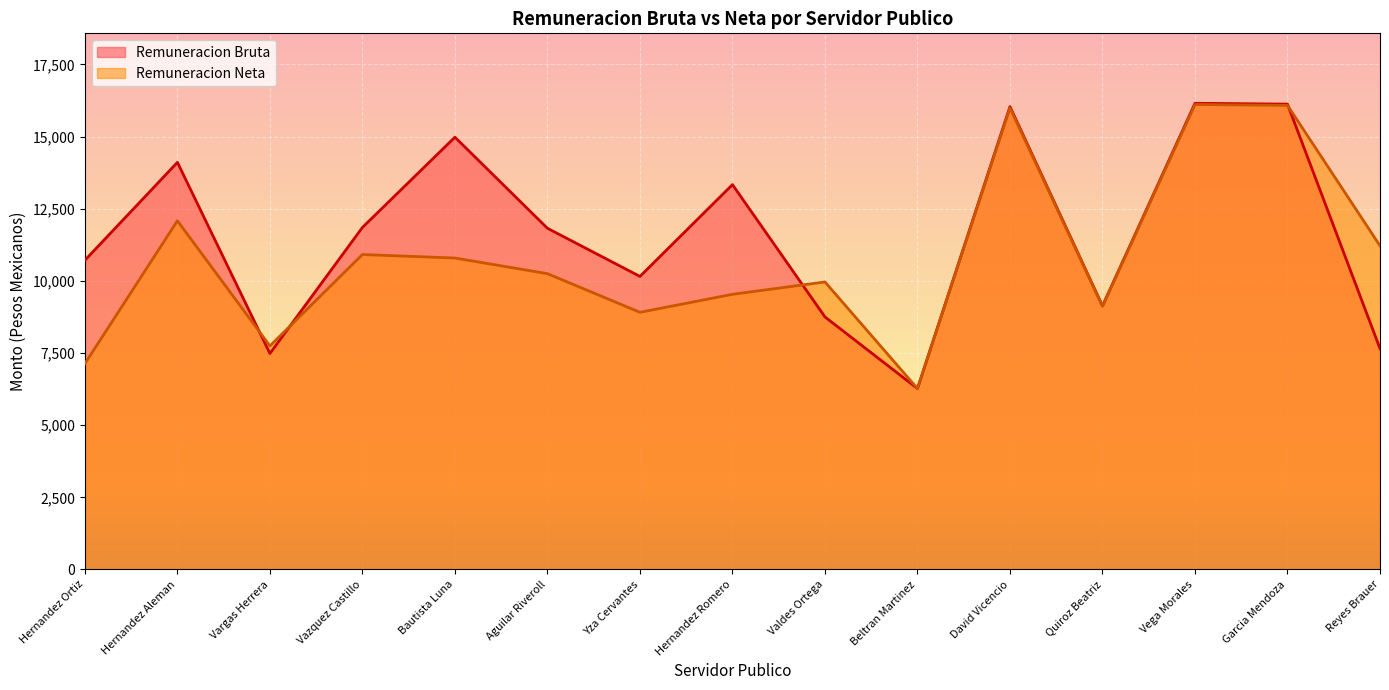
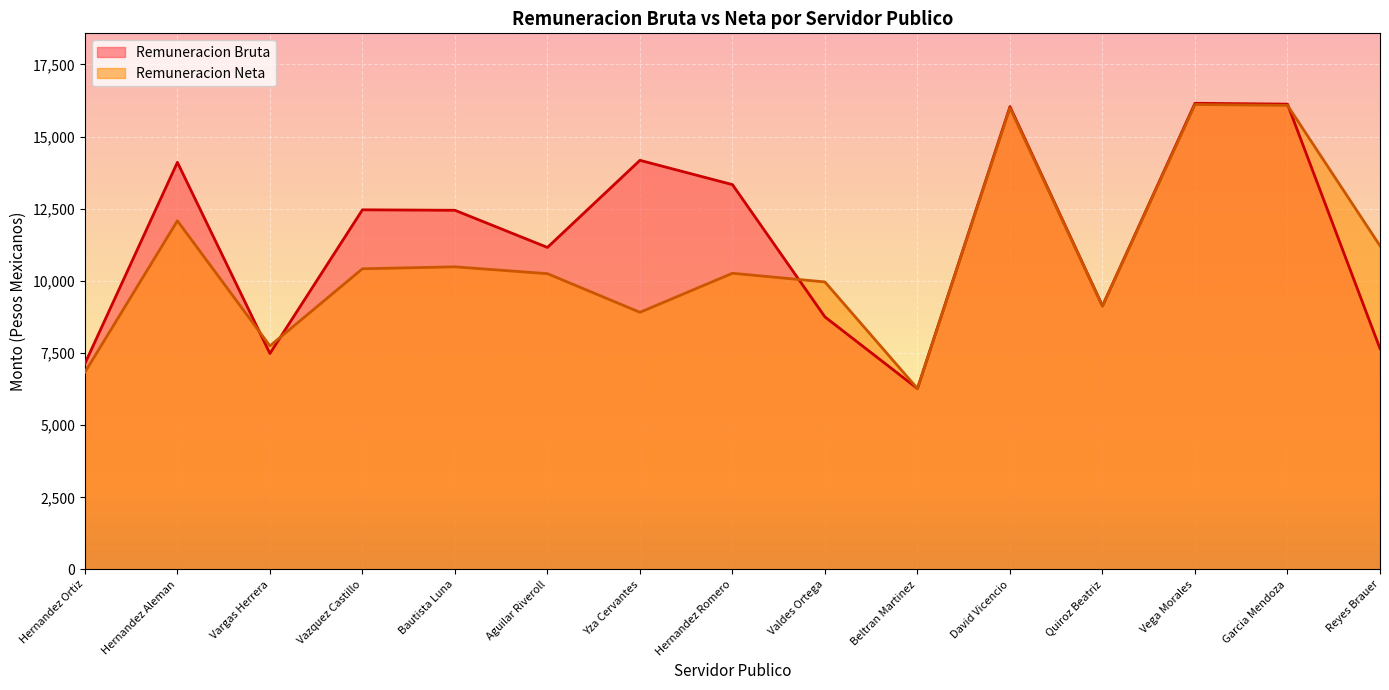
  {
    "Remuneracion Bruta": {
-     "Hernandez Ortiz": "10,700",
+     "Hernandez Ortiz": "7,100",
      "Hernandez Aleman": "14,100",
      "Vargas Herrera": "7,500",
-     "Vazquez Castillo": "11,800",
-     "Bautista Luna": "15,000",
-     "Aguilar Riveroll": "11,800",
-     "Yza Cervantes": "10,200",
+     "Vazquez Castillo": "12,500",
+     "Bautista Luna": "12,400",
+     "Aguilar Riveroll": "11,200",
+     "Yza Cervantes": "14,200",
      "Hernandez Romero": "13,300",
      "Valdes Ortega": "8,700",
      "Reyes Brauer": "7,700"
    },
    "Remuneracion Neta": {
-     "Hernandez Ortiz": "7,100",
+     "Hernandez Ortiz": "6,800",
      "Hernandez Aleman": "12,100",
      "Vargas Herrera": "7,700",
-     "Vazquez Castillo": "10,900",
-     "Bautista Luna": "10,800",
+     "Vazquez Castillo": "10,400",
+     "Bautista Luna": "10,500",
      "Aguilar Riveroll": "10,200",
      "Yza Cervantes": "8,900",
-     "Hernandez Romero": "9,500",
+     "Hernandez Romero": "10,300",
      "Valdes Ortega": "10,000",
      "Reyes Brauer": "11,200"
    }
  }
